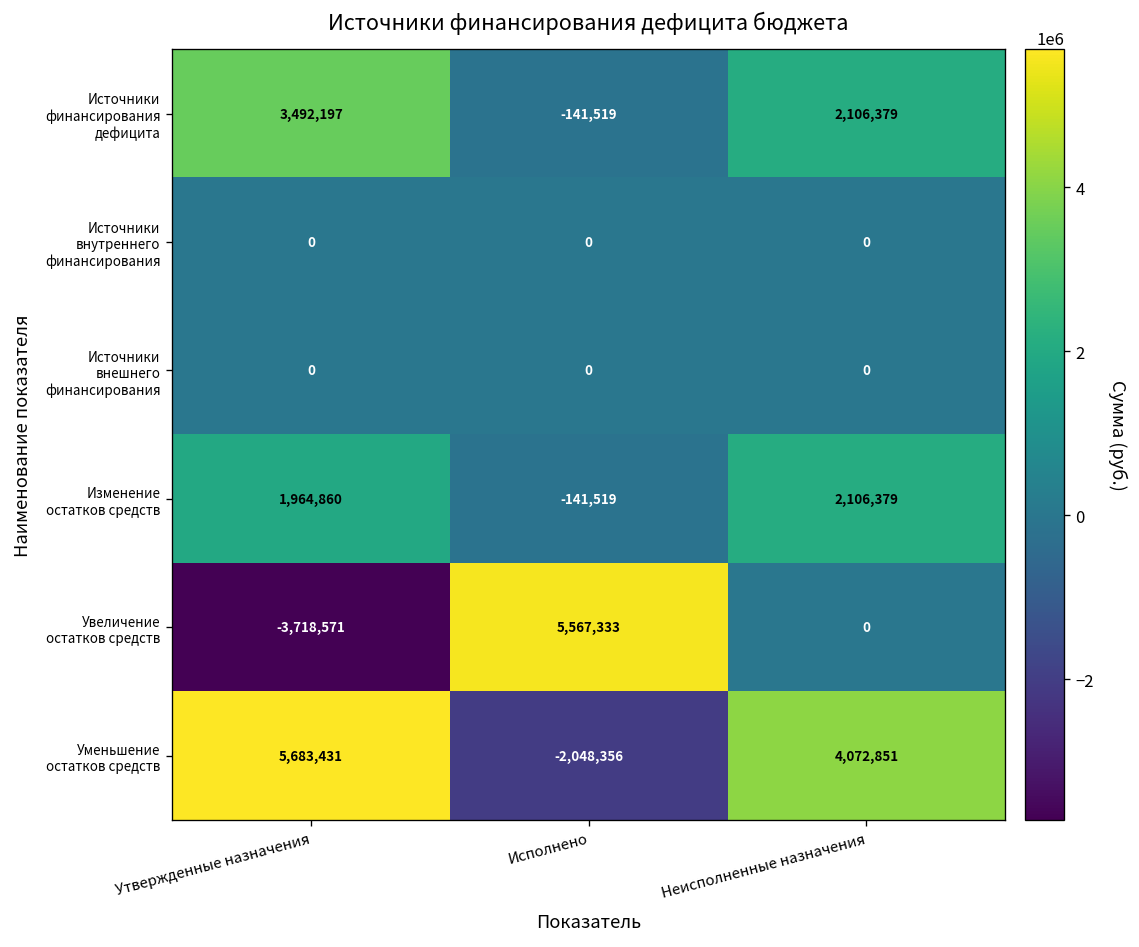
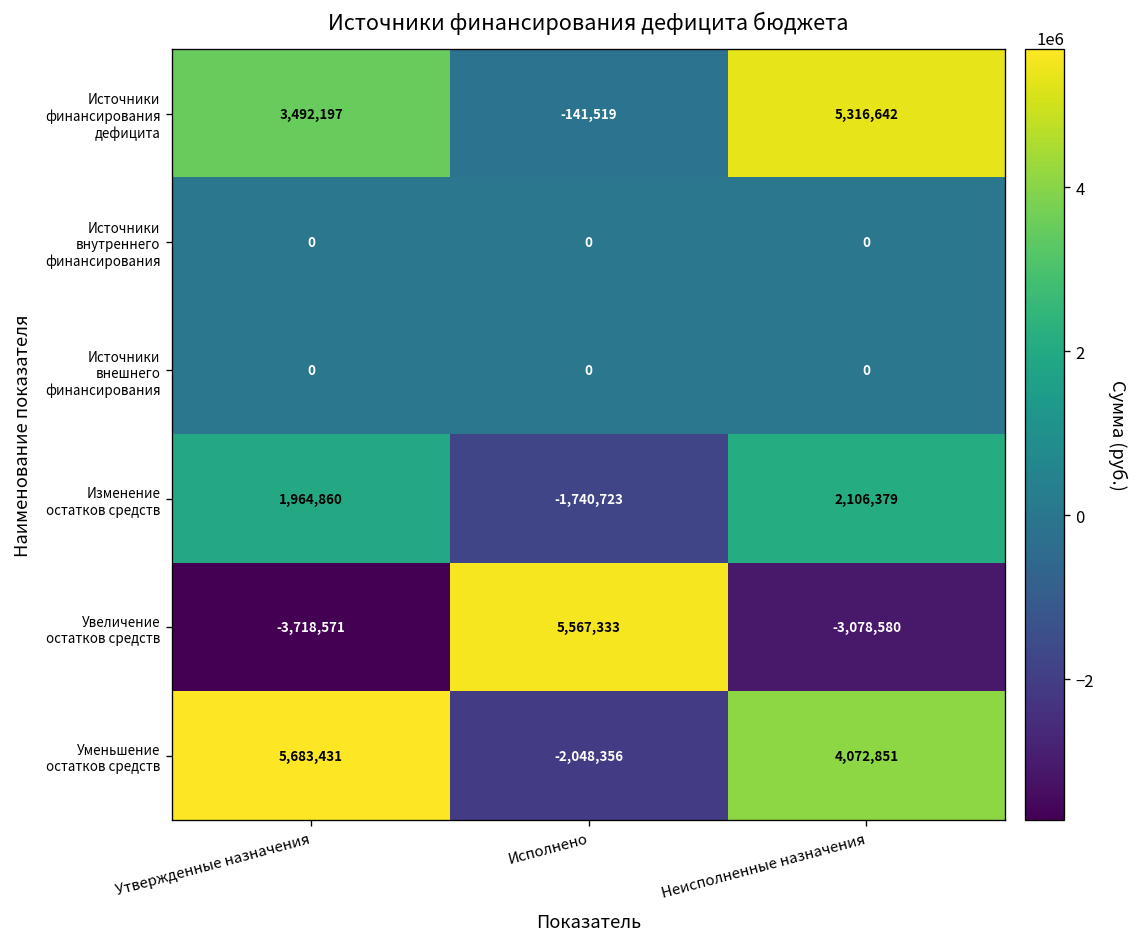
  {
    "Источники финансирования дефицита": {
      "Утвержденные назначения": "3,492,197",
      "Исполнено": "-141,519",
-     "Неисполненные назначения": "2,106,379"
+     "Неисполненные назначения": "5,316,642"
    },
    "Источники внутреннего финансирования": {
      "Утвержденные назначения": "0",
      "Исполнено": "0",
      "Неисполненные назначения": "0"
    },
    "Источники внешнего финансирования": {
      "Утвержденные назначения": "0",
      "Исполнено": "0",
      "Неисполненные назначения": "0"
    },
    "Изменение остатков средств": {
      "Утвержденные назначения": "1,964,860",
-     "Исполнено": "-141,519",
+     "Исполнено": "-1,740,723",
      "Неисполненные назначения": "2,106,379"
    },
    "Увеличение остатков средств": {
      "Утвержденные назначения": "-3,718,571",
      "Исполнено": "5,567,333",
-     "Неисполненные назначения": "0"
+     "Неисполненные назначения": "-3,078,580"
    },
    "Уменьшение остатков средств": {
      "Утвержденные назначения": "5,683,431",
      "Исполнено": "-2,048,356",
      "Неисполненные назначения": "4,072,851"
    }
  }
